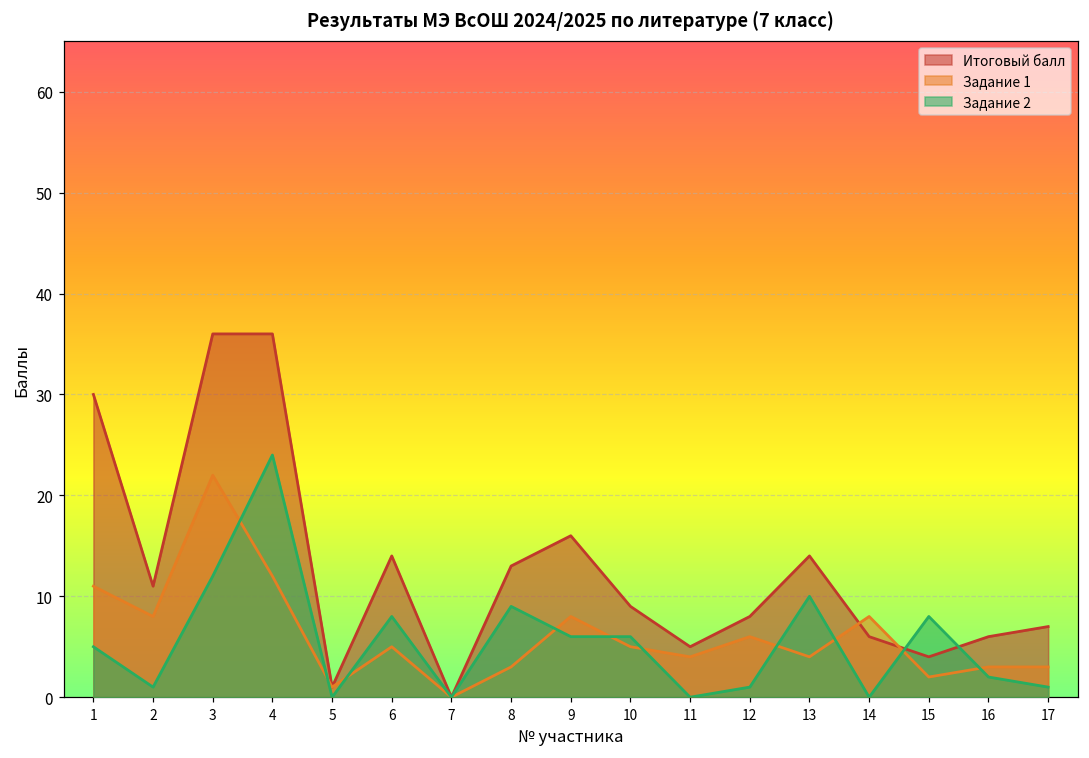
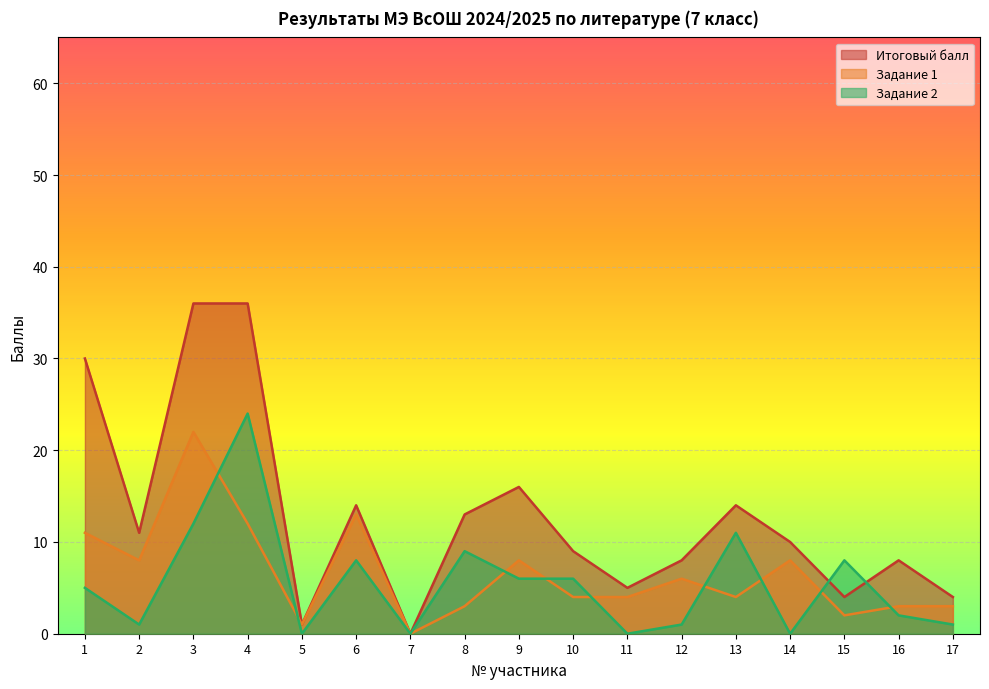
  {
    "Итоговый балл": {
      "1": 30,
      "2": 11,
      "3": 36,
      "4": 36,
      "6": 14,
      "8": 13,
      "9": 16,
      "10": 9,
      "11": 5,
      "12": 8,
      "13": 14,
-     "14": 6,
+     "14": 10,
      "15": 4,
-     "16": 6,
-     "17": 7
+     "16": 8,
+     "17": 4
    },
    "Задание 1": {
      "1": 11,
      "2": 8,
      "3": 22,
      "4": 12,
-     "6": 5,
+     "6": 13,
      "8": 3,
      "9": 8,
-     "10": 5,
+     "10": 4,
      "11": 4,
      "12": 6,
      "13": 4,
      "14": 8,
      "15": 2,
      "16": 3,
      "17": 3
    },
    "Задание 2": {
      "1": 5,
      "2": 1,
      "3": 12,
      "4": 24,
      "5": 0,
      "6": 8,
      "8": 9,
      "9": 6,
      "10": 6,
      "11": 0,
      "12": 1,
-     "13": 10,
+     "13": 11,
      "14": 0,
      "15": 8,
      "16": 2,
      "17": 1
    }
  }
